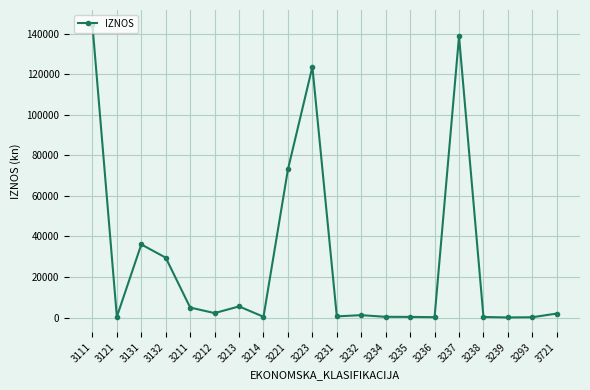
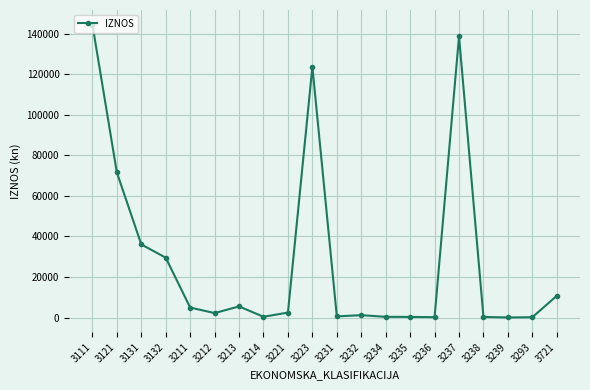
  {
-   "3121": 0,
+   "3121": 72000,
    "3131": 36000,
    "3132": 30000,
    "3211": 5000,
    "3212": 2000,
    "3213": 6000,
    "3214": 0,
-   "3221": 73000,
+   "3221": 2000,
    "3223": 124000,
    "3231": 1000,
    "3232": 1000,
    "3234": 0,
    "3235": 0,
    "3236": 0,
    "3237": 139000,
    "3238": 0,
    "3239": 0,
    "3293": 0,
-   "3721": 2000
+   "3721": 11000
  }
